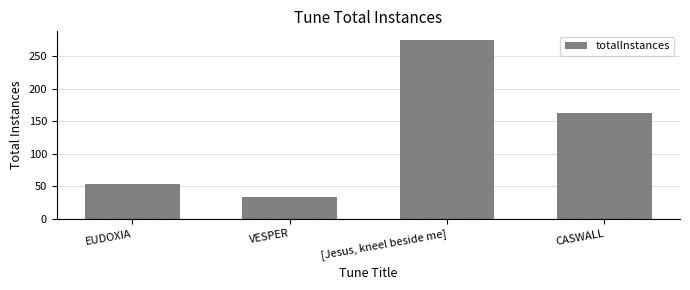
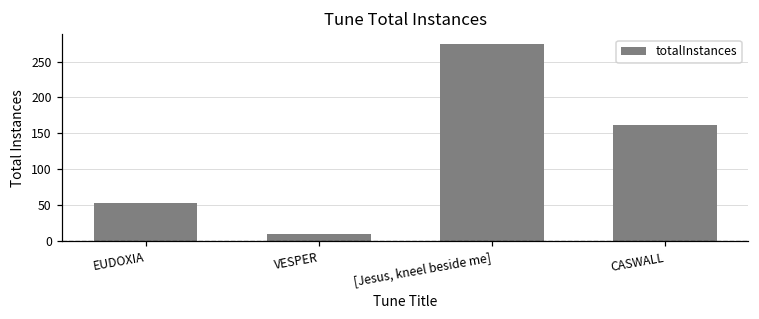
  {
    "EUDOXIA": 50,
-   "VESPER": 30,
+   "VESPER": 10,
    "[Jesus, kneel beside me]": 270,
    "CASWALL": 160
  }
